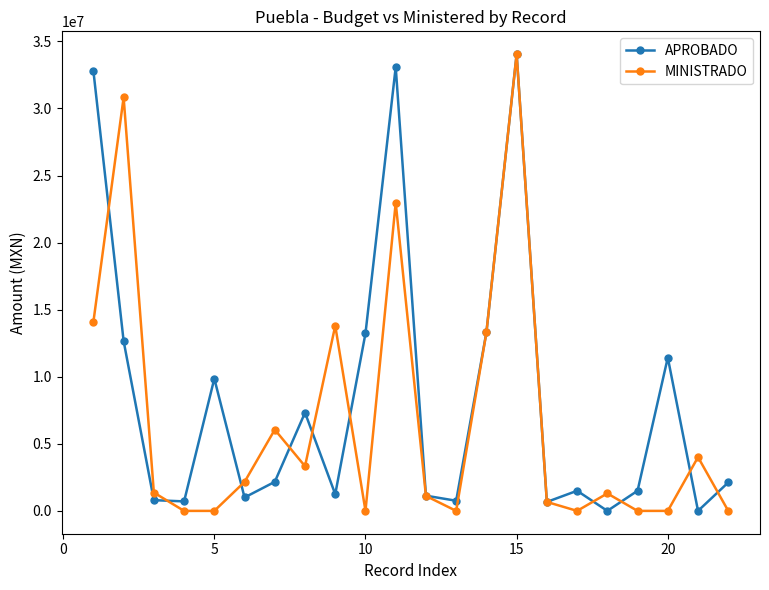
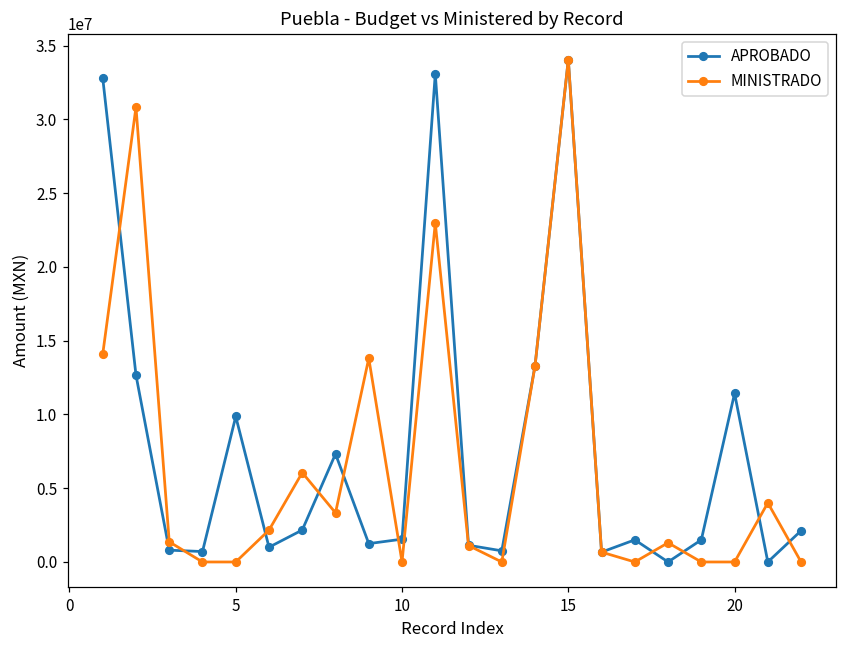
  {
    "APROBADO": {
      "5": 9900000,
-     "10": 13200000,
+     "10": 1500000,
      "20": 11400000
    },
    "MINISTRADO": {
      "5": 0,
      "10": 0,
      "20": 0
    }
  }
